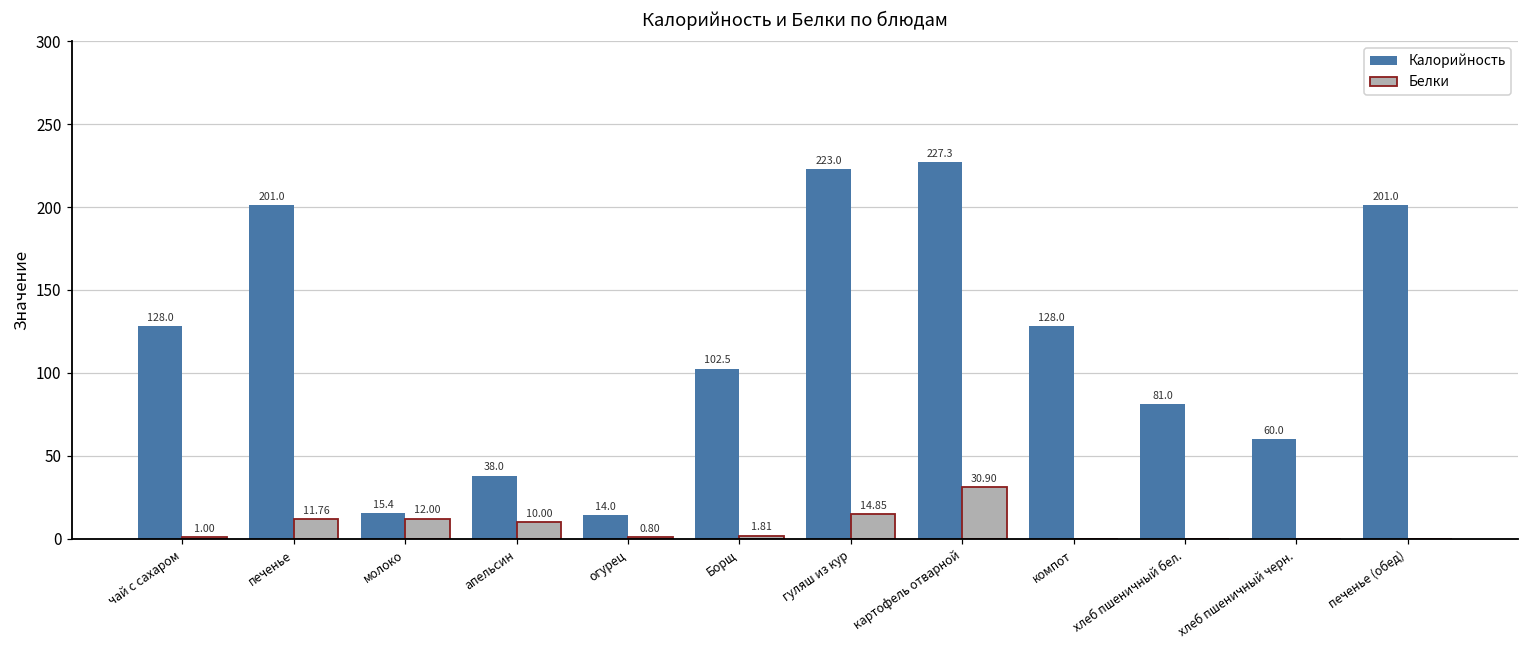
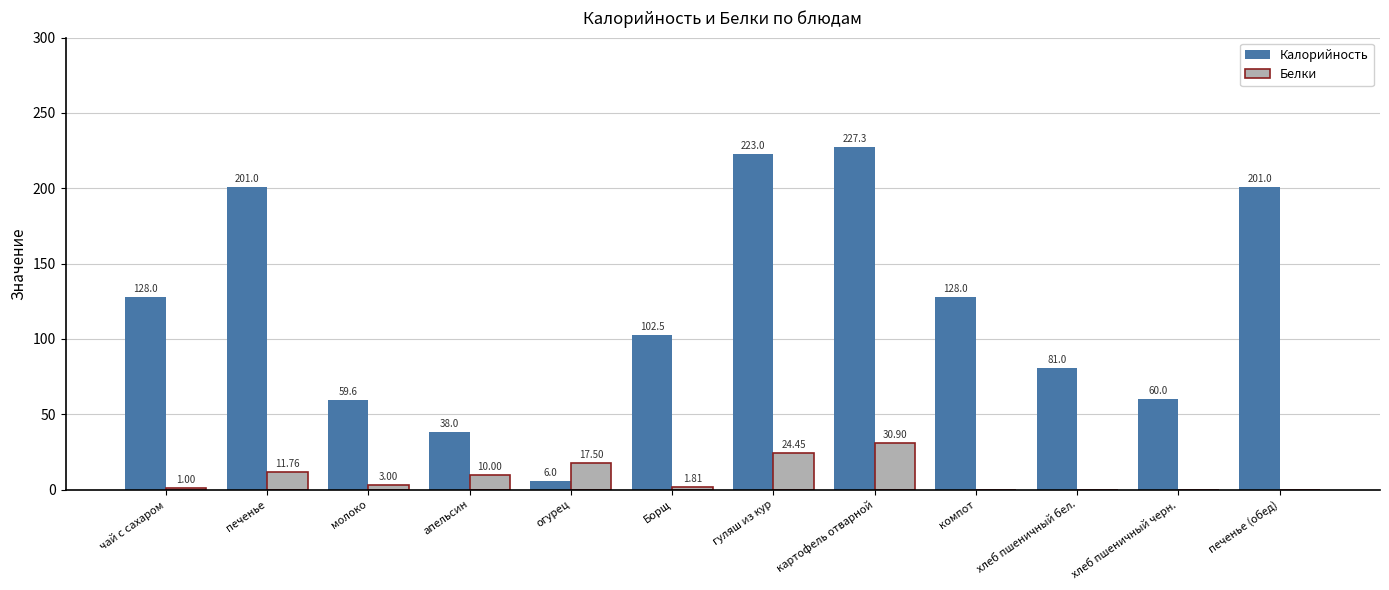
  {
    "Калорийность": {
      "чай с сахаром": 128.0,
      "печенье": 201.0,
-     "молоко": 15.4,
+     "молоко": 59.6,
      "апельсин": 38.0,
-     "огурец": 14.0,
+     "огурец": 6.0,
      "Борщ": 102.5,
      "гуляш из кур": 223.0,
      "картофель отварной": 227.3,
      "компот": 128.0,
      "хлеб пшеничный бел.": 81.0,
      "хлеб пшеничный черн.": 60.0,
      "печенье (обед)": 201.0
    },
    "Белки": {
      "чай с сахаром": 1.00,
      "печенье": 11.76,
-     "молоко": 12.00,
+     "молоко": 3.00,
      "апельсин": 10.00,
-     "огурец": 0.80,
+     "огурец": 17.50,
      "Борщ": 1.81,
-     "гуляш из кур": 14.85,
+     "гуляш из кур": 24.45,
      "картофель отварной": 30.90
    }
  }
